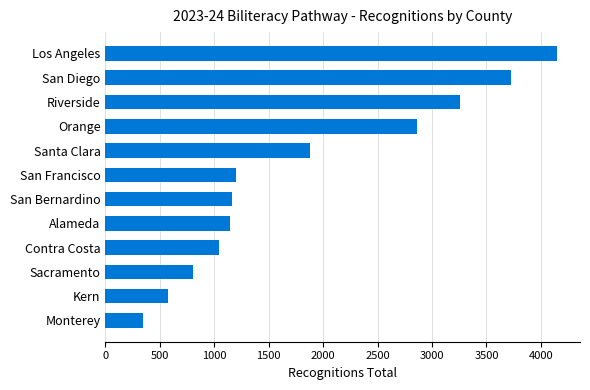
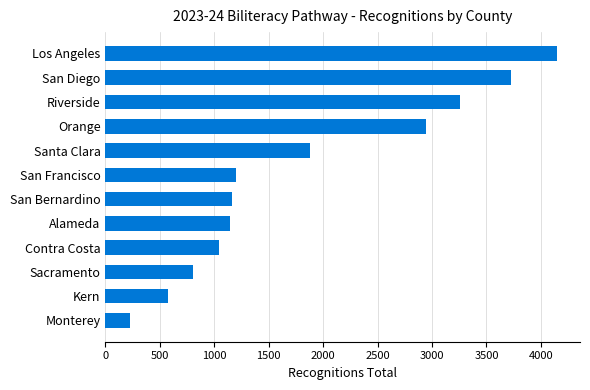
  {
    "Los Angeles": 4150,
    "San Diego": 3730,
    "Riverside": 3250,
-   "Orange": 2860,
+   "Orange": 2950,
    "Santa Clara": 1880,
    "San Francisco": 1200,
    "San Bernardino": 1160,
    "Alameda": 1140,
    "Contra Costa": 1040,
    "Sacramento": 800,
    "Kern": 570,
-   "Monterey": 350
+   "Monterey": 230
  }
